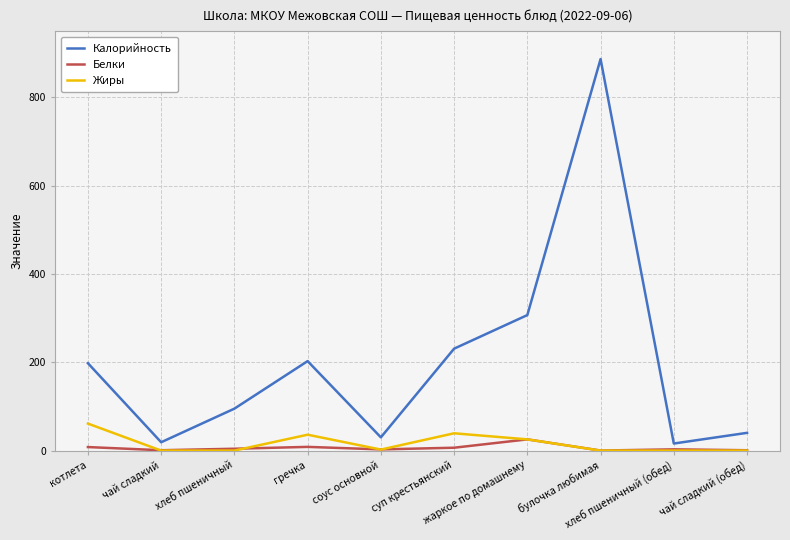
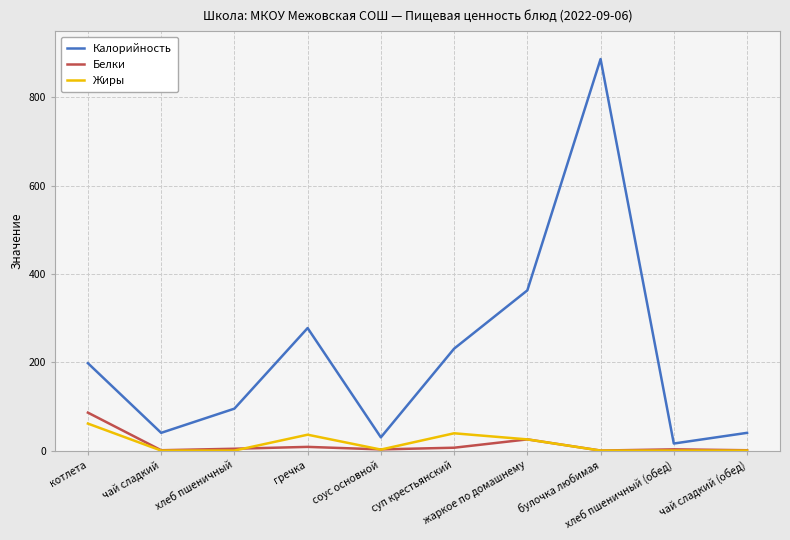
  {
    "Калорийность": {
      "котлета": 200,
-     "чай сладкий": 20,
+     "чай сладкий": 40,
      "хлеб пшеничный": 100,
-     "гречка": 200,
+     "гречка": 280,
      "соус основной": 30,
      "суп крестьянский": 230,
-     "жаркое по домашнему": 310,
+     "жаркое по домашнему": 360,
      "булочка любимая": 890,
      "хлеб пшеничный (обед)": 20,
      "чай сладкий (обед)": 40
    },
    "Белки": {
-     "котлета": 10,
+     "котлета": 90,
      "гречка": 10,
      "суп крестьянский": 10
    },
    "Жиры": {
      "котлета": 60,
      "гречка": 40,
      "суп крестьянский": 40
    }
  }
